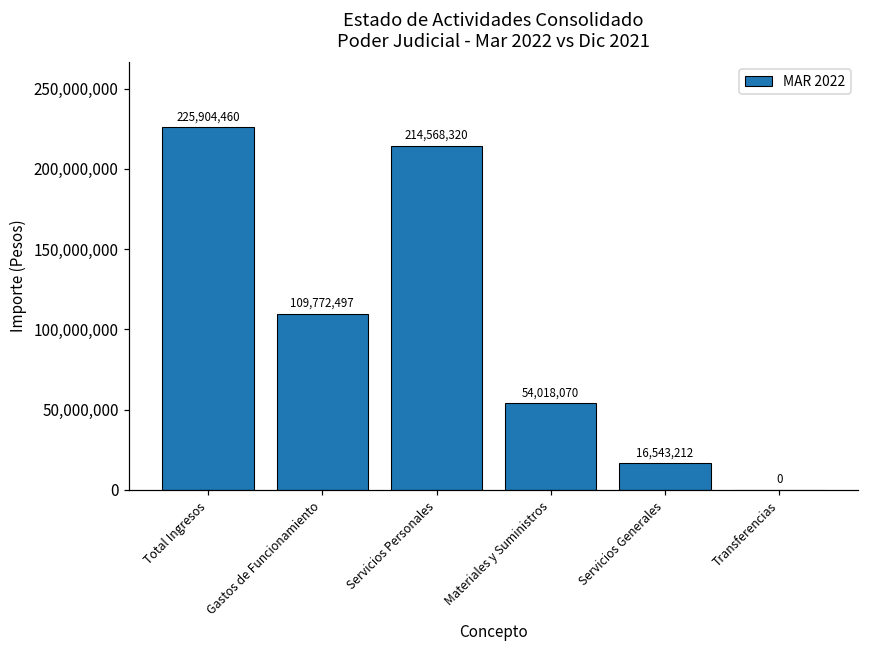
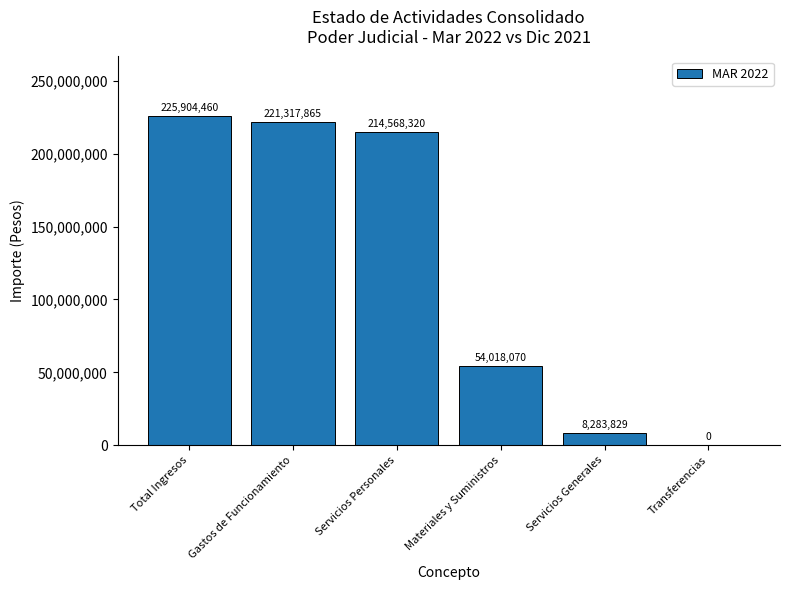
  {
    "Total Ingresos": "225,904,460",
-   "Gastos de Funcionamiento": "109,772,497",
+   "Gastos de Funcionamiento": "221,317,865",
    "Servicios Personales": "214,568,320",
    "Materiales y Suministros": "54,018,070",
-   "Servicios Generales": "16,543,212",
+   "Servicios Generales": "8,283,829",
    "Transferencias": "0"
  }
